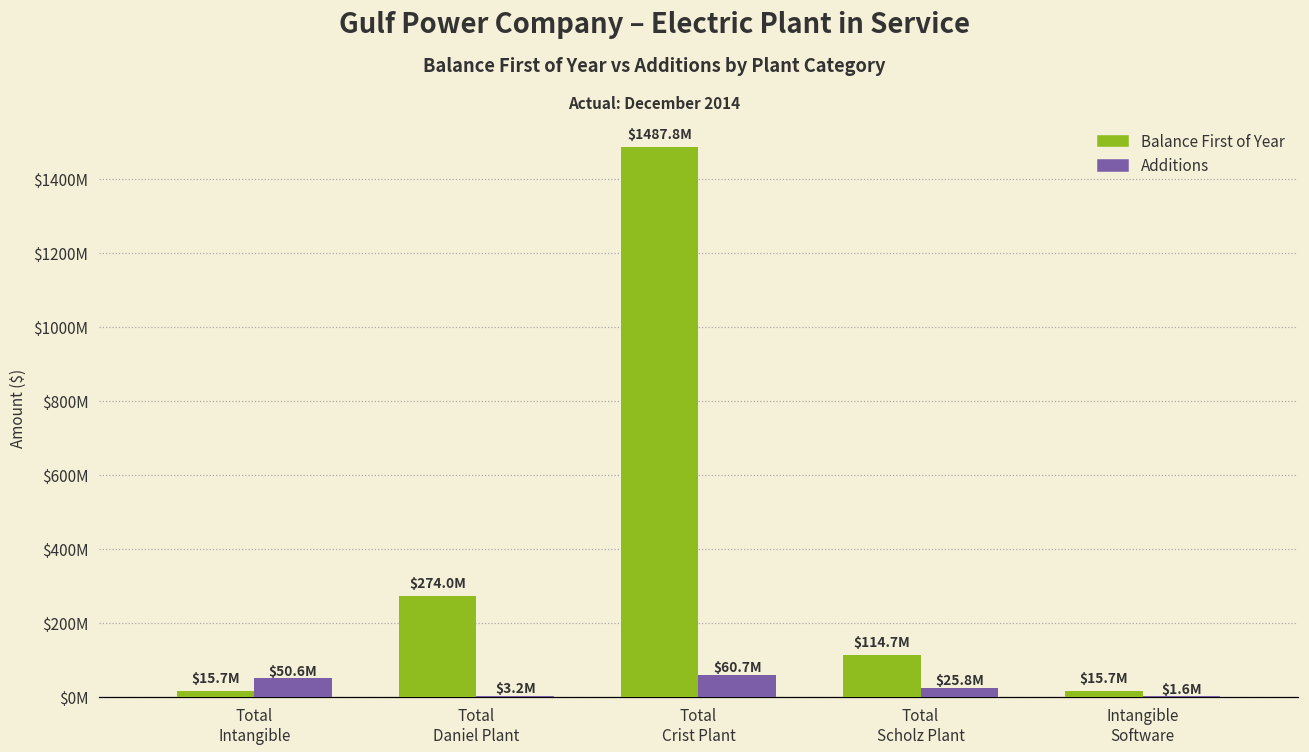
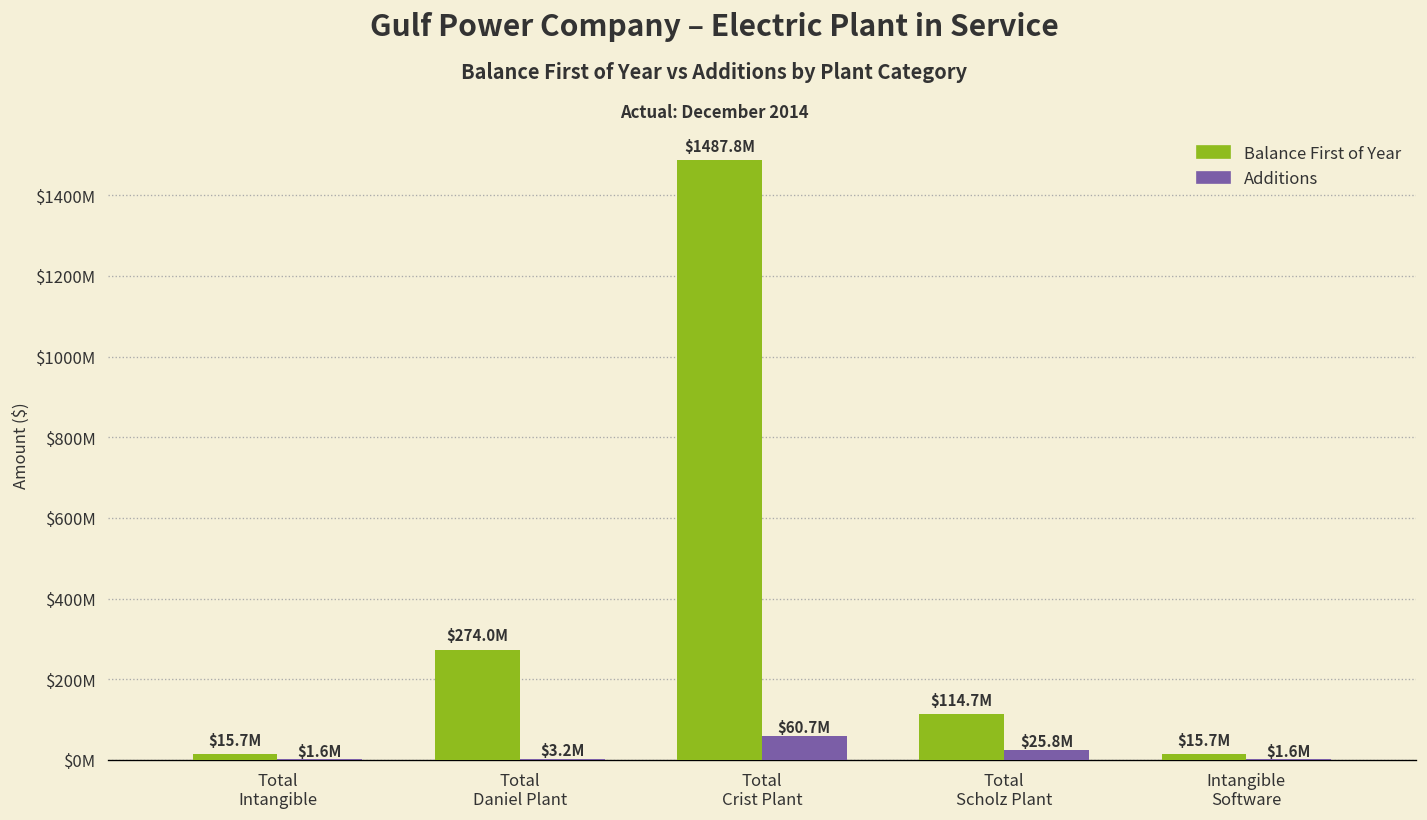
  {
    "Balance First of Year": {
      "Total Intangible": "$15.7M",
      "Total Daniel Plant": "$274.0M",
      "Total Crist Plant": "$1487.8M",
      "Total Scholz Plant": "$114.7M",
      "Intangible Software": "$15.7M"
    },
    "Additions": {
-     "Total Intangible": "$50.6M",
+     "Total Intangible": "$1.6M",
      "Total Daniel Plant": "$3.2M",
      "Total Crist Plant": "$60.7M",
      "Total Scholz Plant": "$25.8M",
      "Intangible Software": "$1.6M"
    }
  }
